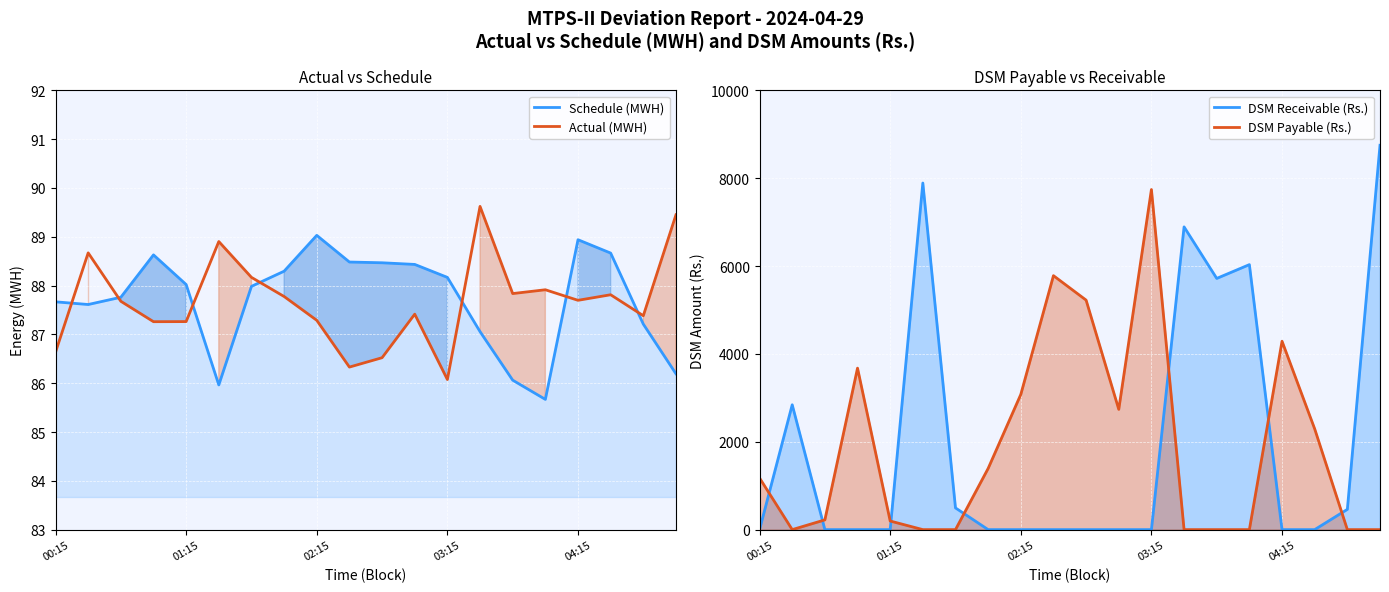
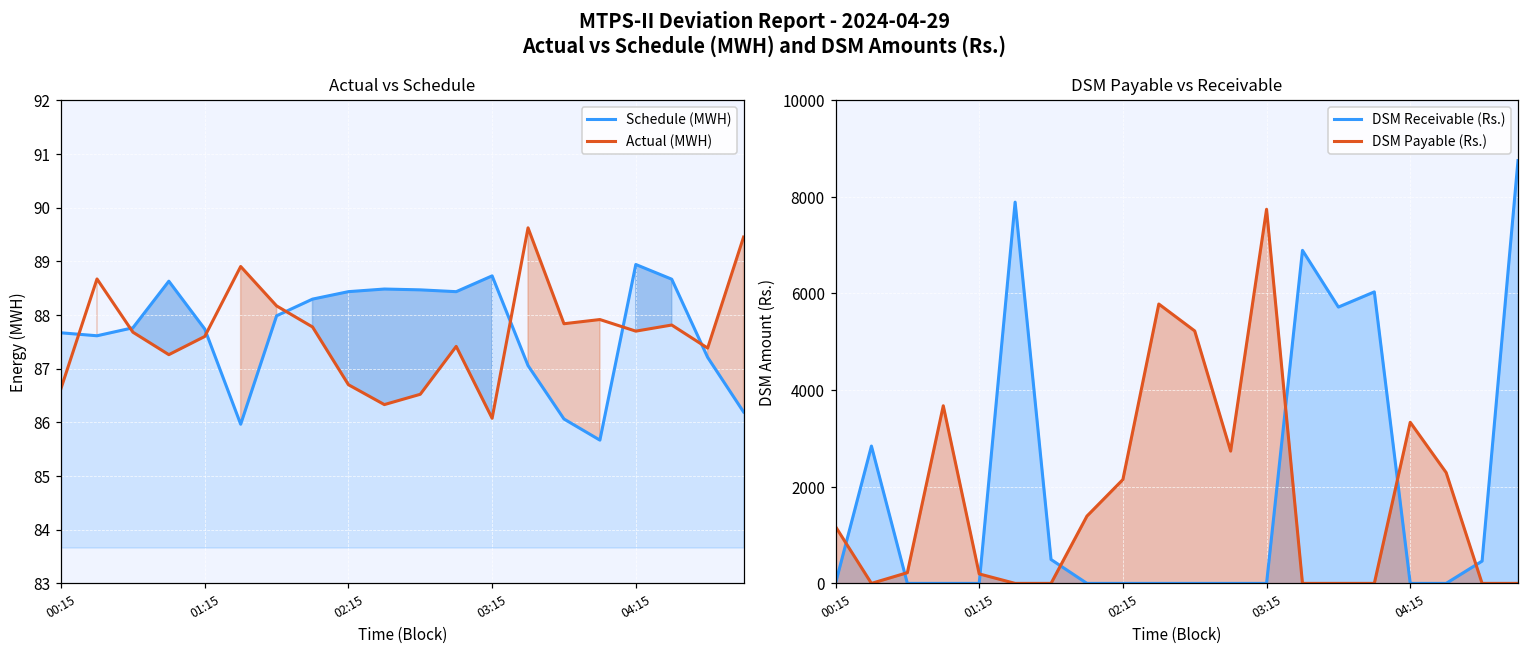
  {
    "Actual vs Schedule": {
      "Schedule (MWH)": {
        "00:15": 87.7,
-       "01:15": 88.0,
-       "02:15": 89.0,
-       "03:15": 88.2,
+       "01:15": 87.7,
+       "02:15": 88.4,
+       "03:15": 88.7,
        "04:15": 88.9
      },
      "Actual (MWH)": {
        "00:15": 86.6,
-       "01:15": 87.3,
-       "02:15": 87.3,
+       "01:15": 87.6,
+       "02:15": 86.7,
        "03:15": 86.1,
        "04:15": 87.7
      }
    },
    "DSM Payable vs Receivable": {
      "DSM Receivable (Rs.)": {
        "00:15": 0,
        "01:15": 0,
        "02:15": 0,
        "03:15": 0,
        "04:15": 0
      },
      "DSM Payable (Rs.)": {
        "00:15": 1200,
        "01:15": 200,
-       "02:15": 3100,
+       "02:15": 2100,
        "03:15": 7700,
-       "04:15": 4300
+       "04:15": 3300
      }
    }
  }
